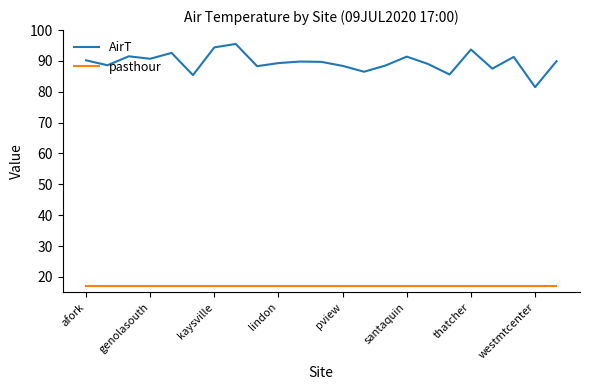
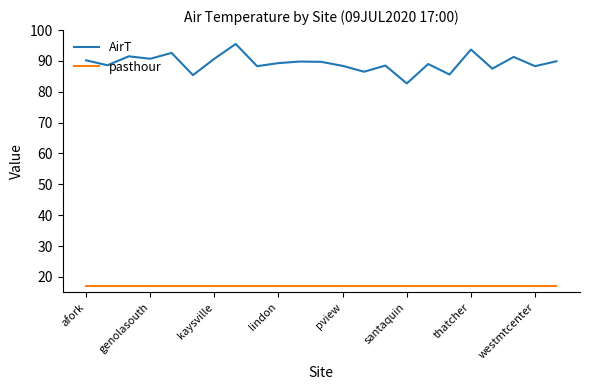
  {
    "AirT": {
      "afork": 90,
      "genolasouth": 91,
-     "kaysville": 94,
+     "kaysville": 91,
      "lindon": 89,
      "pview": 88,
-     "santaquin": 91,
+     "santaquin": 83,
      "thatcher": 94,
-     "westmtcenter": 82
+     "westmtcenter": 88
    },
    "pasthour": {
      "afork": 17,
      "genolasouth": 17,
      "kaysville": 17,
      "lindon": 17,
      "pview": 17,
      "santaquin": 17,
      "thatcher": 17,
      "westmtcenter": 17
    }
  }
